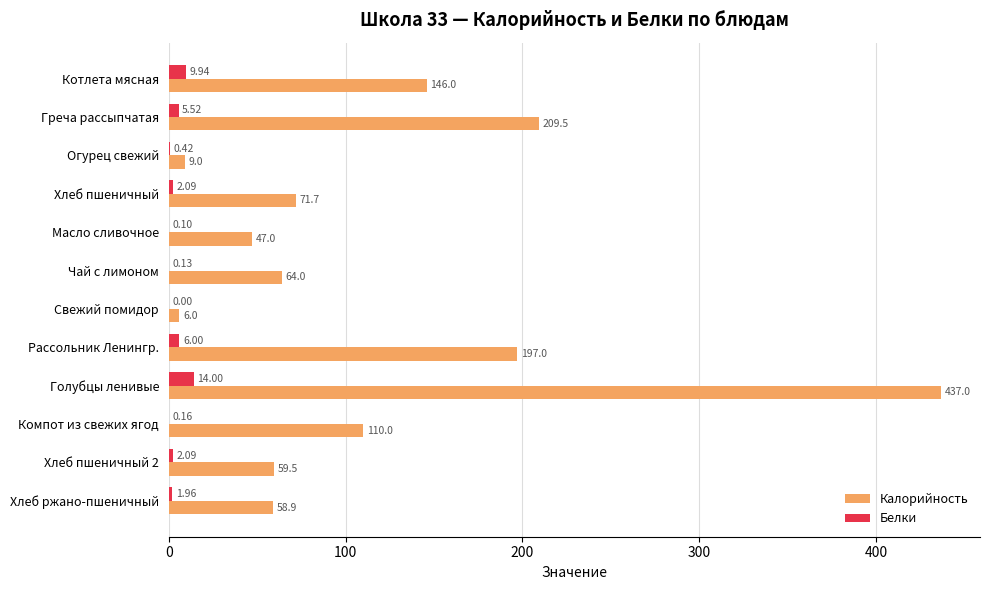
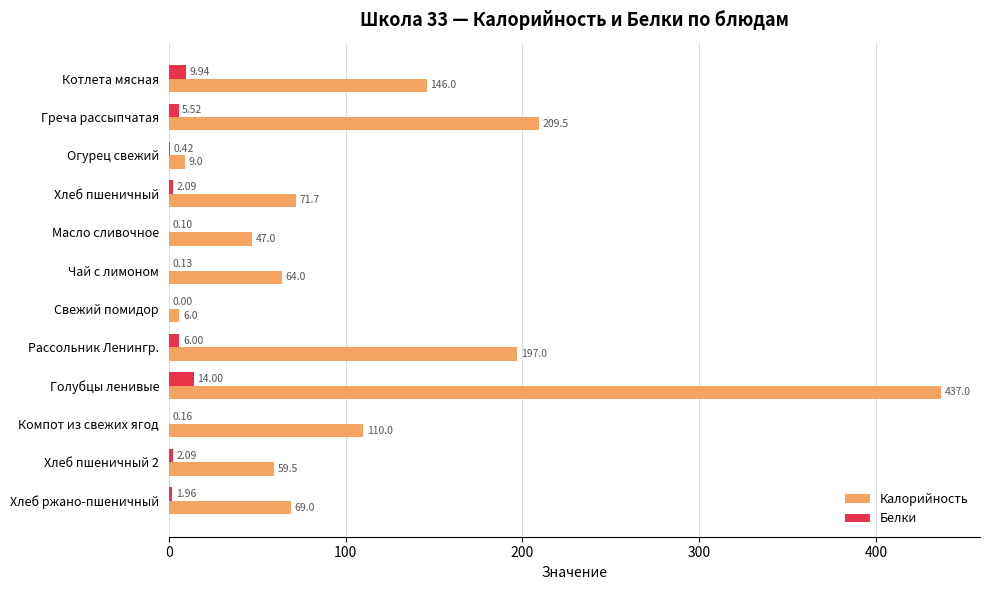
  {
    "Калорийность": {
      "Котлета мясная": 146.0,
      "Греча рассыпчатая": 209.5,
      "Огурец свежий": 9.0,
      "Хлеб пшеничный": 71.7,
      "Масло сливочное": 47.0,
      "Чай с лимоном": 64.0,
      "Свежий помидор": 6.0,
      "Рассольник Ленингр.": 197.0,
      "Голубцы ленивые": 437.0,
      "Компот из свежих ягод": 110.0,
      "Хлеб пшеничный 2": 59.5,
-     "Хлеб ржано-пшеничный": 58.9
+     "Хлеб ржано-пшеничный": 69.0
    },
    "Белки": {
      "Котлета мясная": 9.94,
      "Греча рассыпчатая": 5.52,
      "Огурец свежий": 0.42,
      "Хлеб пшеничный": 2.09,
      "Масло сливочное": 0.10,
      "Чай с лимоном": 0.13,
      "Свежий помидор": 0.00,
      "Рассольник Ленингр.": 6.00,
      "Голубцы ленивые": 14.00,
      "Компот из свежих ягод": 0.16,
      "Хлеб пшеничный 2": 2.09,
      "Хлеб ржано-пшеничный": 1.96
    }
  }
